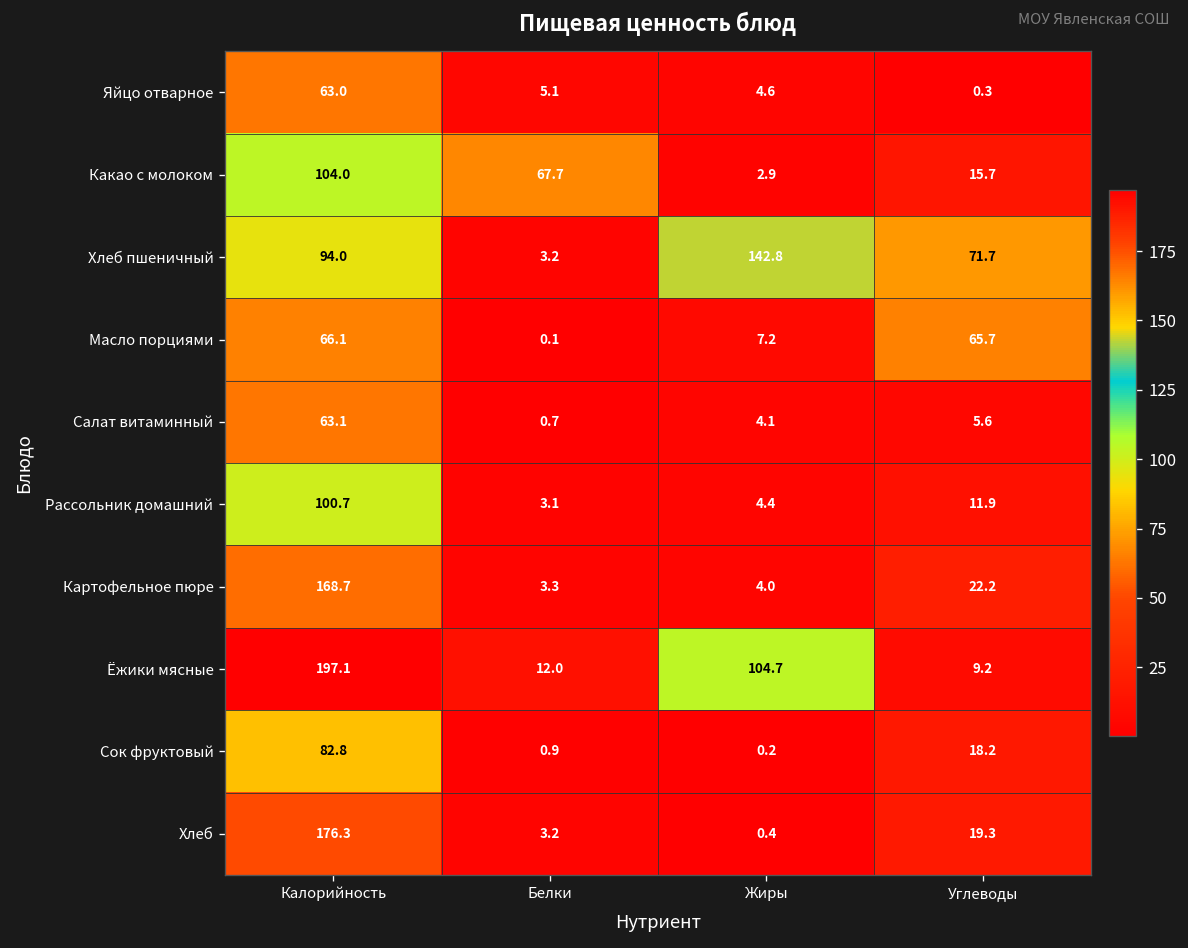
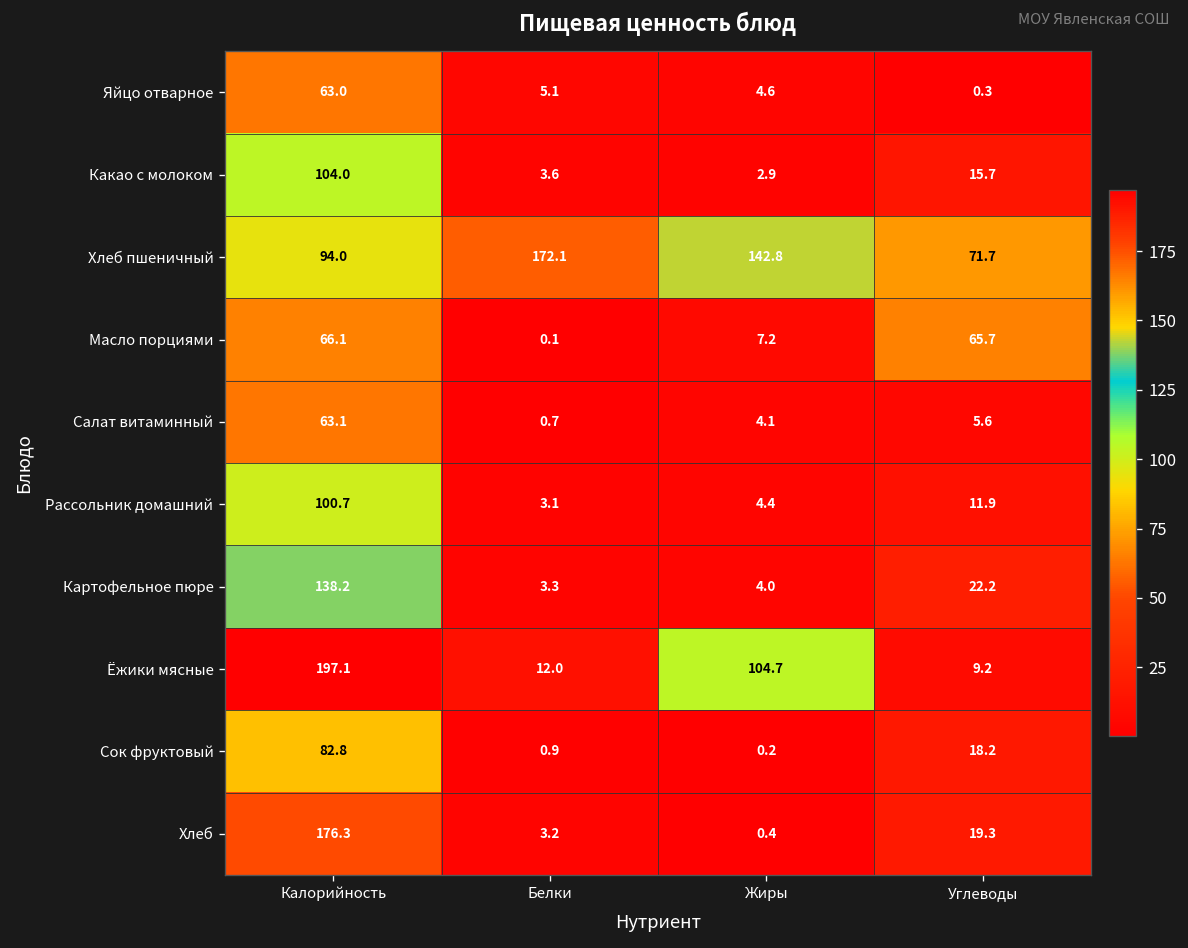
  {
    "Яйцо отварное": {
      "Калорийность": 63.0,
      "Белки": 5.1,
      "Жиры": 4.6,
      "Углеводы": 0.3
    },
    "Какао с молоком": {
      "Калорийность": 104.0,
-     "Белки": 67.7,
+     "Белки": 3.6,
      "Жиры": 2.9,
      "Углеводы": 15.7
    },
    "Хлеб пшеничный": {
      "Калорийность": 94.0,
-     "Белки": 3.2,
+     "Белки": 172.1,
      "Жиры": 142.8,
      "Углеводы": 71.7
    },
    "Масло порциями": {
      "Калорийность": 66.1,
      "Белки": 0.1,
      "Жиры": 7.2,
      "Углеводы": 65.7
    },
    "Салат витаминный": {
      "Калорийность": 63.1,
      "Белки": 0.7,
      "Жиры": 4.1,
      "Углеводы": 5.6
    },
    "Рассольник домашний": {
      "Калорийность": 100.7,
      "Белки": 3.1,
      "Жиры": 4.4,
      "Углеводы": 11.9
    },
    "Картофельное пюре": {
-     "Калорийность": 168.7,
+     "Калорийность": 138.2,
      "Белки": 3.3,
      "Жиры": 4.0,
      "Углеводы": 22.2
    },
    "Ёжики мясные": {
      "Калорийность": 197.1,
      "Белки": 12.0,
      "Жиры": 104.7,
      "Углеводы": 9.2
    },
    "Сок фруктовый": {
      "Калорийность": 82.8,
      "Белки": 0.9,
      "Жиры": 0.2,
      "Углеводы": 18.2
    },
    "Хлеб": {
      "Калорийность": 176.3,
      "Белки": 3.2,
      "Жиры": 0.4,
      "Углеводы": 19.3
    }
  }
